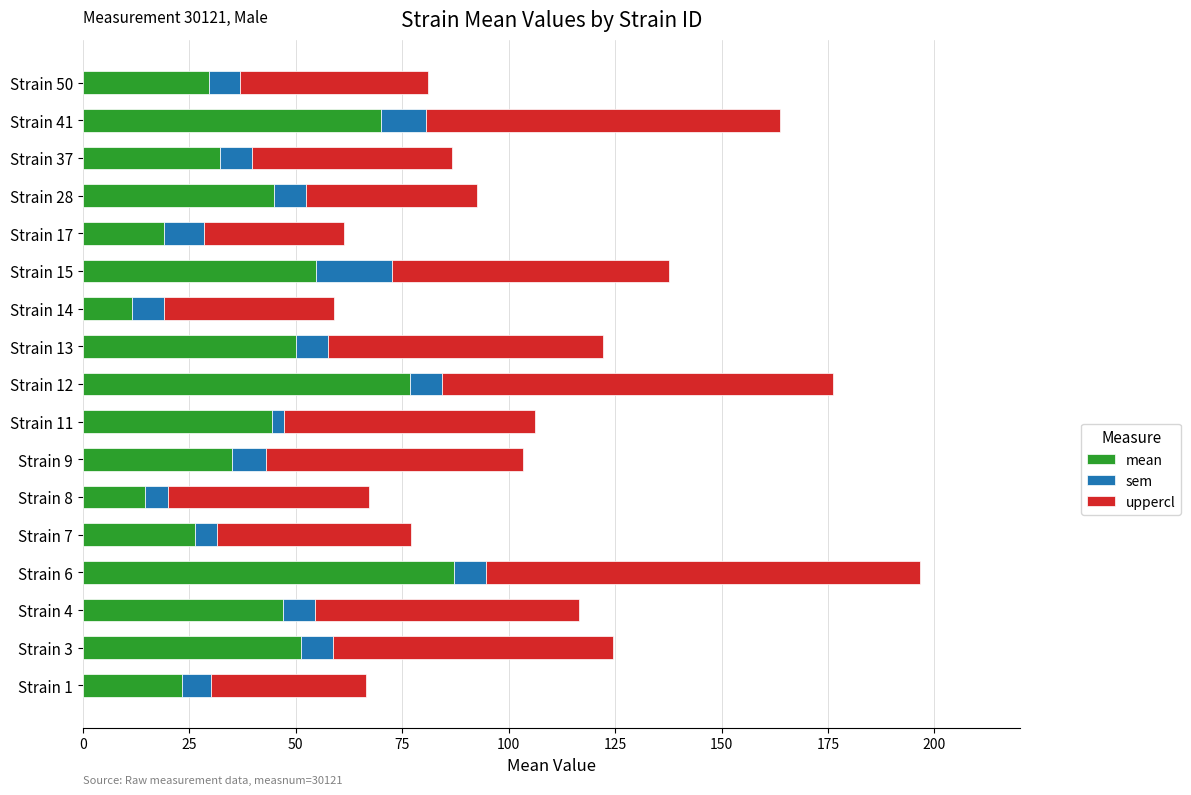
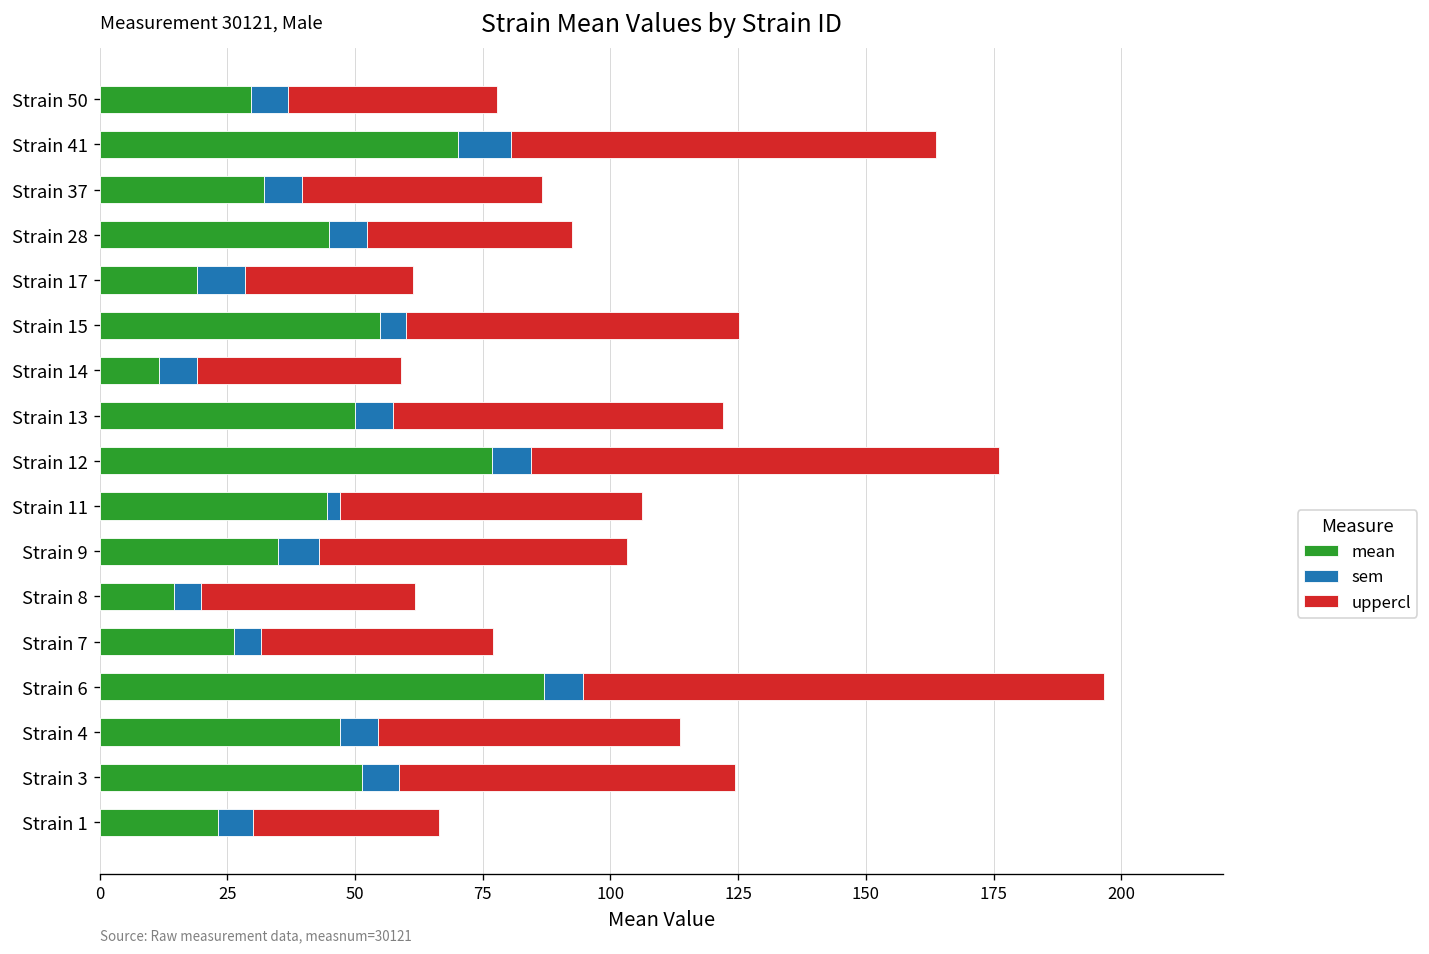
  {
    "mean": {
      "Strain 50": 30,
      "Strain 41": 70,
      "Strain 37": 32,
      "Strain 28": 45,
      "Strain 17": 19,
      "Strain 15": 55,
      "Strain 14": 12,
      "Strain 13": 50,
      "Strain 12": 77,
      "Strain 11": 45,
      "Strain 9": 35,
      "Strain 8": 15,
      "Strain 7": 26,
      "Strain 6": 87,
      "Strain 4": 47,
      "Strain 3": 51,
      "Strain 1": 23
    },
    "sem": {
      "Strain 50": 7,
      "Strain 41": 10,
      "Strain 37": 8,
      "Strain 28": 7,
      "Strain 17": 9,
-     "Strain 15": 18,
+     "Strain 15": 5,
      "Strain 14": 7,
      "Strain 13": 7,
      "Strain 12": 8,
      "Strain 11": 3,
      "Strain 9": 8,
      "Strain 8": 5,
      "Strain 7": 5,
      "Strain 6": 8,
      "Strain 4": 8,
      "Strain 3": 7,
      "Strain 1": 7
    },
    "uppercl": {
-     "Strain 50": 44,
+     "Strain 50": 41,
      "Strain 41": 83,
      "Strain 37": 47,
      "Strain 28": 40,
      "Strain 17": 33,
      "Strain 15": 65,
      "Strain 14": 40,
      "Strain 13": 65,
      "Strain 12": 92,
      "Strain 11": 59,
      "Strain 9": 60,
-     "Strain 8": 47,
+     "Strain 8": 42,
      "Strain 7": 45,
      "Strain 6": 102,
-     "Strain 4": 62,
+     "Strain 4": 59,
      "Strain 3": 66,
      "Strain 1": 37
    }
  }
